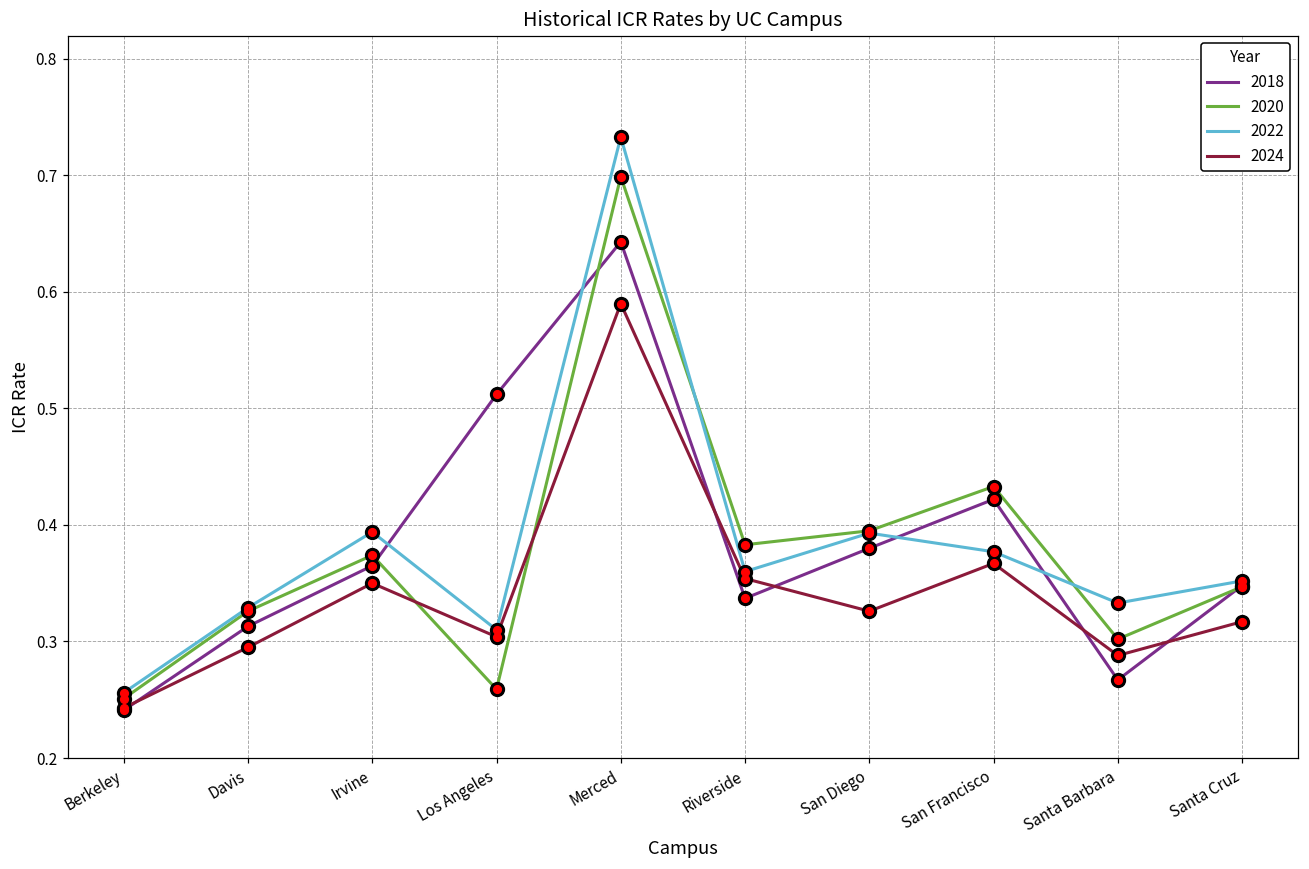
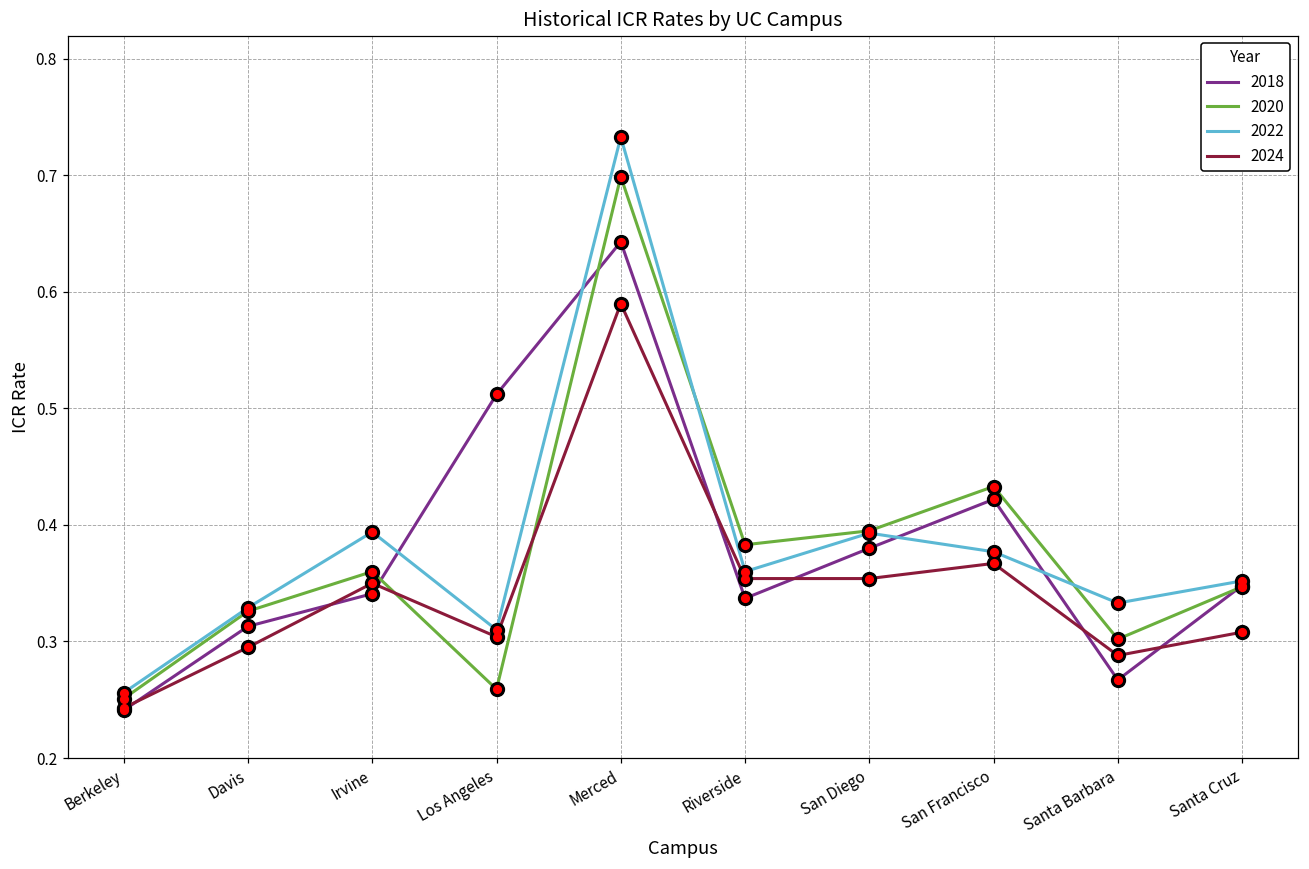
  {
    "2018": {
      "Davis": 0.313,
-     "Irvine": 0.365,
+     "Irvine": 0.341,
      "Los Angeles": 0.512,
      "Merced": 0.643,
      "Riverside": 0.337,
      "San Diego": 0.380,
      "San Francisco": 0.422,
      "Santa Barbara": 0.267
    },
    "2020": {
      "Berkeley": 0.251,
      "Davis": 0.326,
-     "Irvine": 0.374,
+     "Irvine": 0.360,
      "Los Angeles": 0.259,
      "Merced": 0.699,
      "Riverside": 0.383,
      "San Francisco": 0.433,
      "Santa Barbara": 0.302
    },
    "2022": {
      "Berkeley": 0.256,
      "Davis": 0.329,
      "Irvine": 0.394,
      "Los Angeles": 0.310,
      "Merced": 0.733,
      "Riverside": 0.360,
      "San Francisco": 0.377,
      "Santa Barbara": 0.333,
      "Santa Cruz": 0.352
    },
    "2024": {
      "Davis": 0.295,
      "Irvine": 0.350,
      "Los Angeles": 0.304,
      "Merced": 0.590,
      "Riverside": 0.354,
-     "San Diego": 0.326,
+     "San Diego": 0.354,
      "San Francisco": 0.367,
      "Santa Barbara": 0.288,
-     "Santa Cruz": 0.317
+     "Santa Cruz": 0.308
    }
  }
